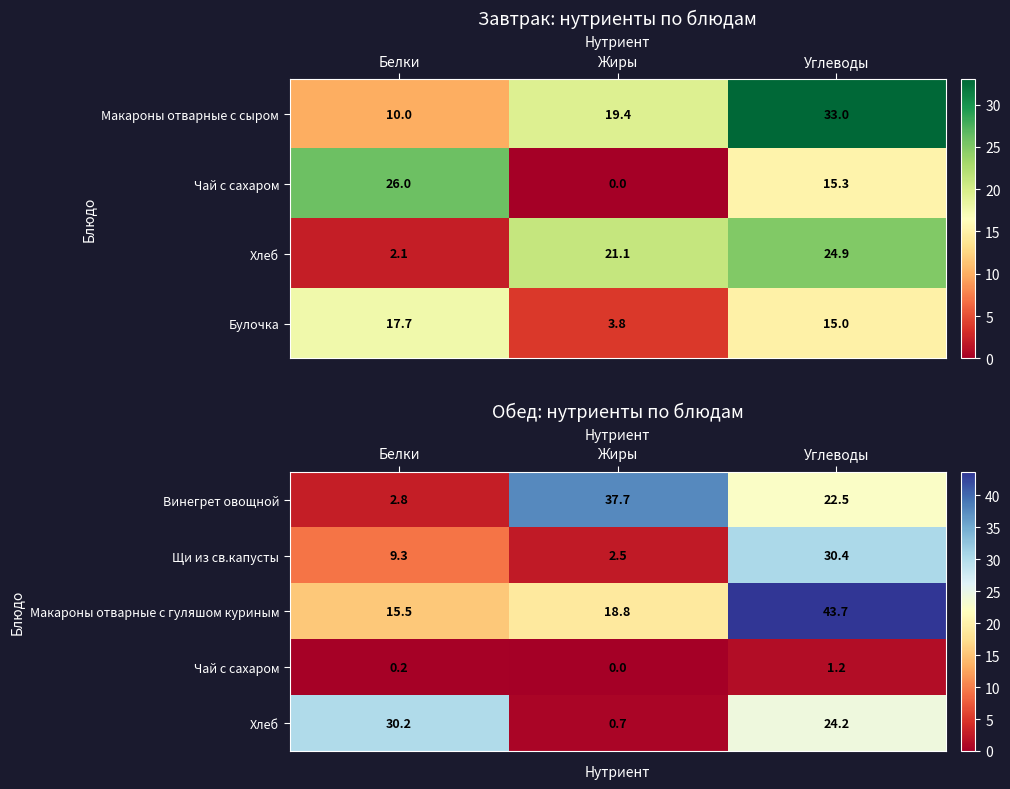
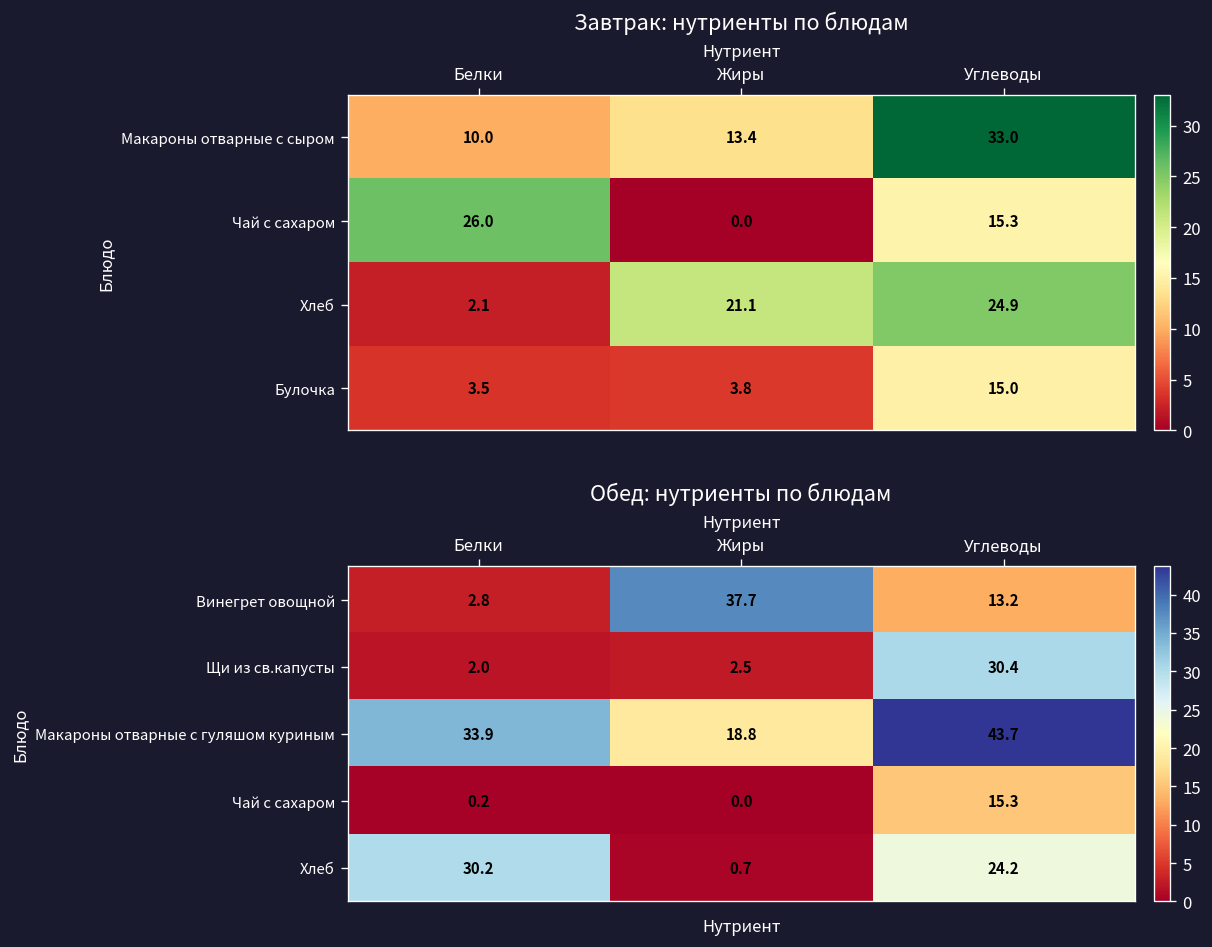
  {
    "Завтрак: нутриенты по блюдам": {
      "Макароны отварные с сыром": {
        "Белки": 10.0,
-       "Жиры": 19.4,
+       "Жиры": 13.4,
        "Углеводы": 33.0
      },
      "Чай с сахаром": {
        "Белки": 26.0,
        "Жиры": 0.0,
        "Углеводы": 15.3
      },
      "Хлеб": {
        "Белки": 2.1,
        "Жиры": 21.1,
        "Углеводы": 24.9
      },
      "Булочка": {
-       "Белки": 17.7,
+       "Белки": 3.5,
        "Жиры": 3.8,
        "Углеводы": 15.0
      }
    },
    "Обед: нутриенты по блюдам": {
      "Винегрет овощной": {
        "Белки": 2.8,
        "Жиры": 37.7,
-       "Углеводы": 22.5
+       "Углеводы": 13.2
      },
      "Щи из св.капусты": {
-       "Белки": 9.3,
+       "Белки": 2.0,
        "Жиры": 2.5,
        "Углеводы": 30.4
      },
      "Макароны отварные с гуляшом куриным": {
-       "Белки": 15.5,
+       "Белки": 33.9,
        "Жиры": 18.8,
        "Углеводы": 43.7
      },
      "Чай с сахаром": {
        "Белки": 0.2,
        "Жиры": 0.0,
-       "Углеводы": 1.2
+       "Углеводы": 15.3
      },
      "Хлеб": {
        "Белки": 30.2,
        "Жиры": 0.7,
        "Углеводы": 24.2
      }
    }
  }
